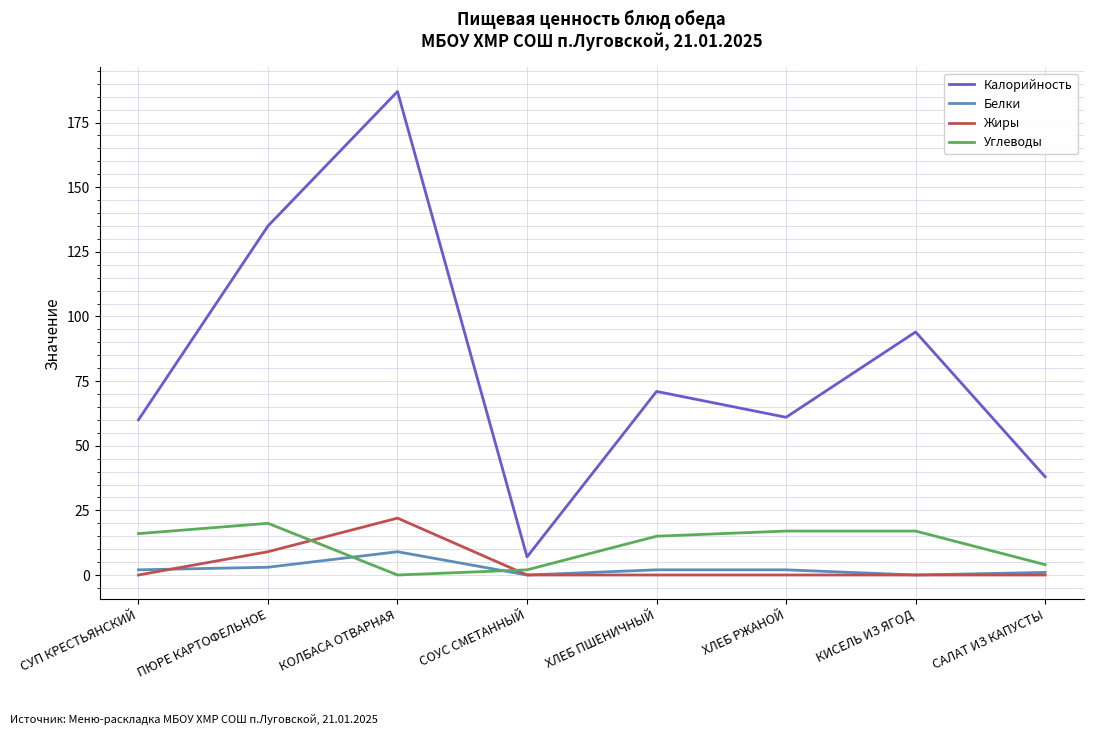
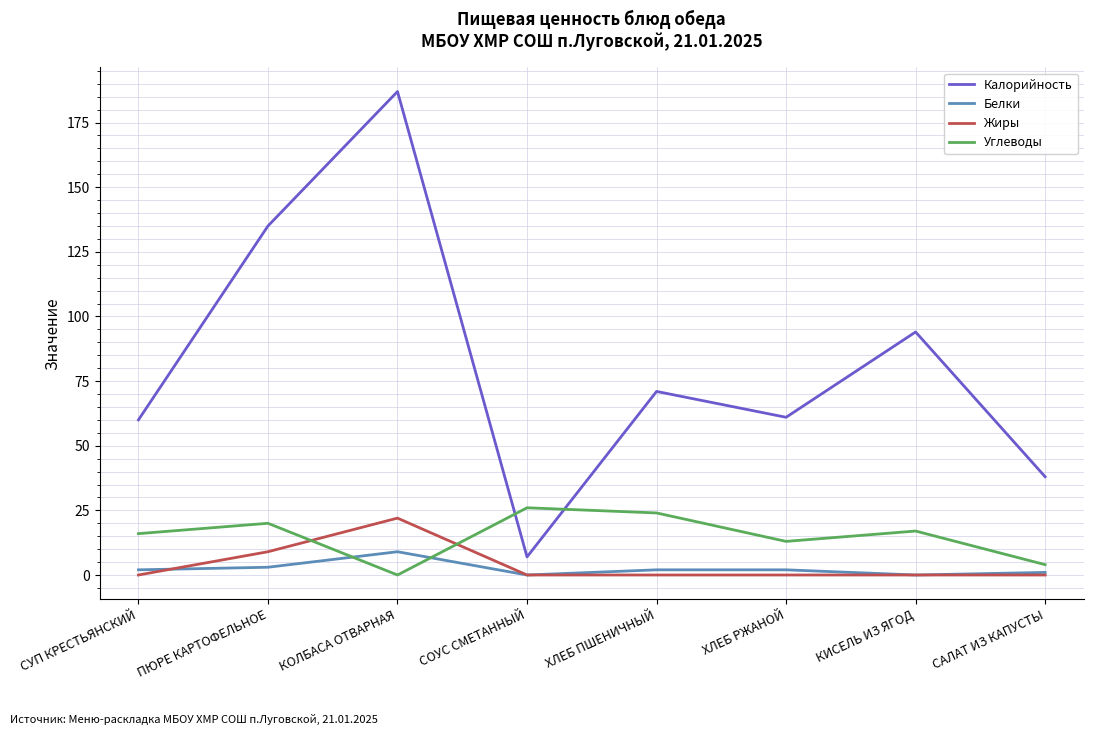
  {
    "Жиры": {
      "СУП КРЕСТЬЯНСКИЙ": 0,
      "ПЮРЕ КАРТОФЕЛЬНОЕ": 9,
      "КОЛБАСА ОТВАРНАЯ": 22,
      "ХЛЕБ ПШЕНИЧНЫЙ": 0,
      "ХЛЕБ РЖАНОЙ": 0
    },
    "Углеводы": {
      "СУП КРЕСТЬЯНСКИЙ": 16,
      "ПЮРЕ КАРТОФЕЛЬНОЕ": 20,
      "КОЛБАСА ОТВАРНАЯ": 0,
-     "СОУС СМЕТАННЫЙ": 2,
-     "ХЛЕБ ПШЕНИЧНЫЙ": 15,
-     "ХЛЕБ РЖАНОЙ": 17,
+     "СОУС СМЕТАННЫЙ": 26,
+     "ХЛЕБ ПШЕНИЧНЫЙ": 24,
+     "ХЛЕБ РЖАНОЙ": 13,
      "КИСЕЛЬ ИЗ ЯГОД": 17,
      "САЛАТ ИЗ КАПУСТЫ": 4
    }
  }
